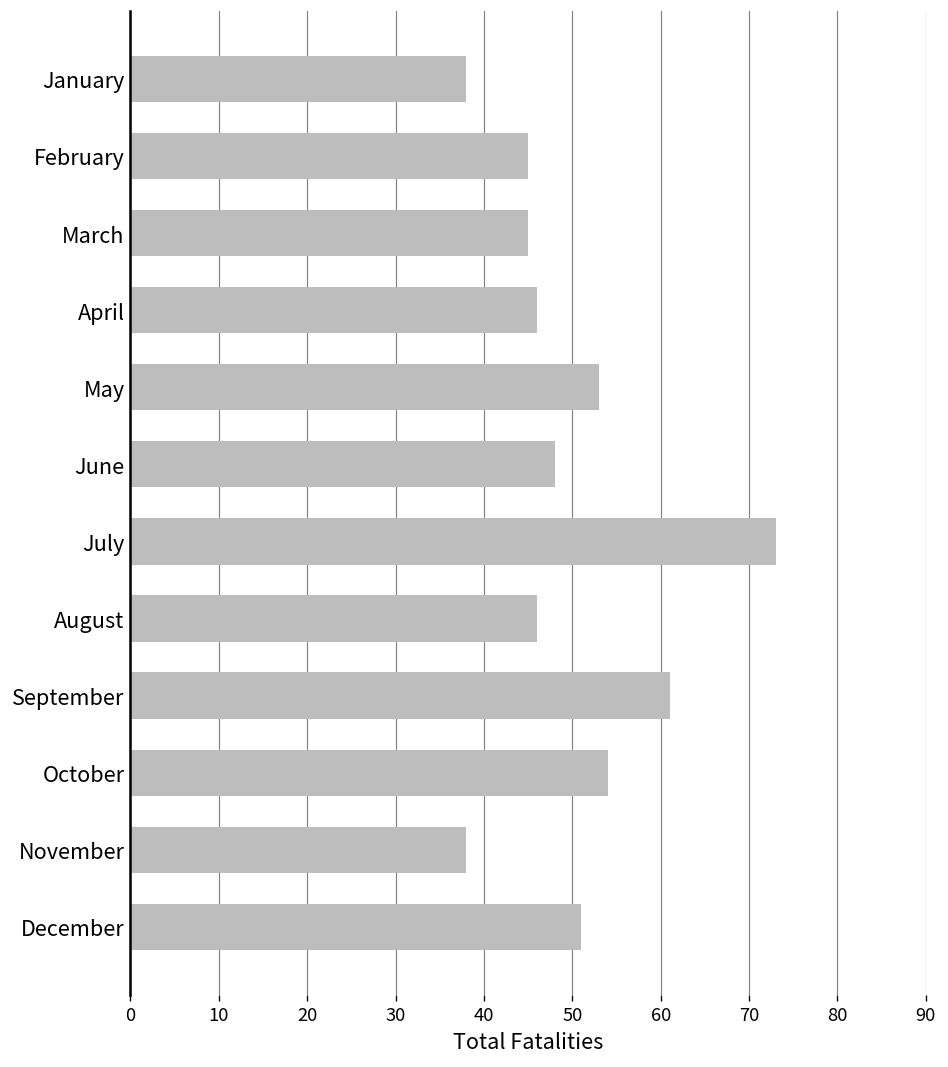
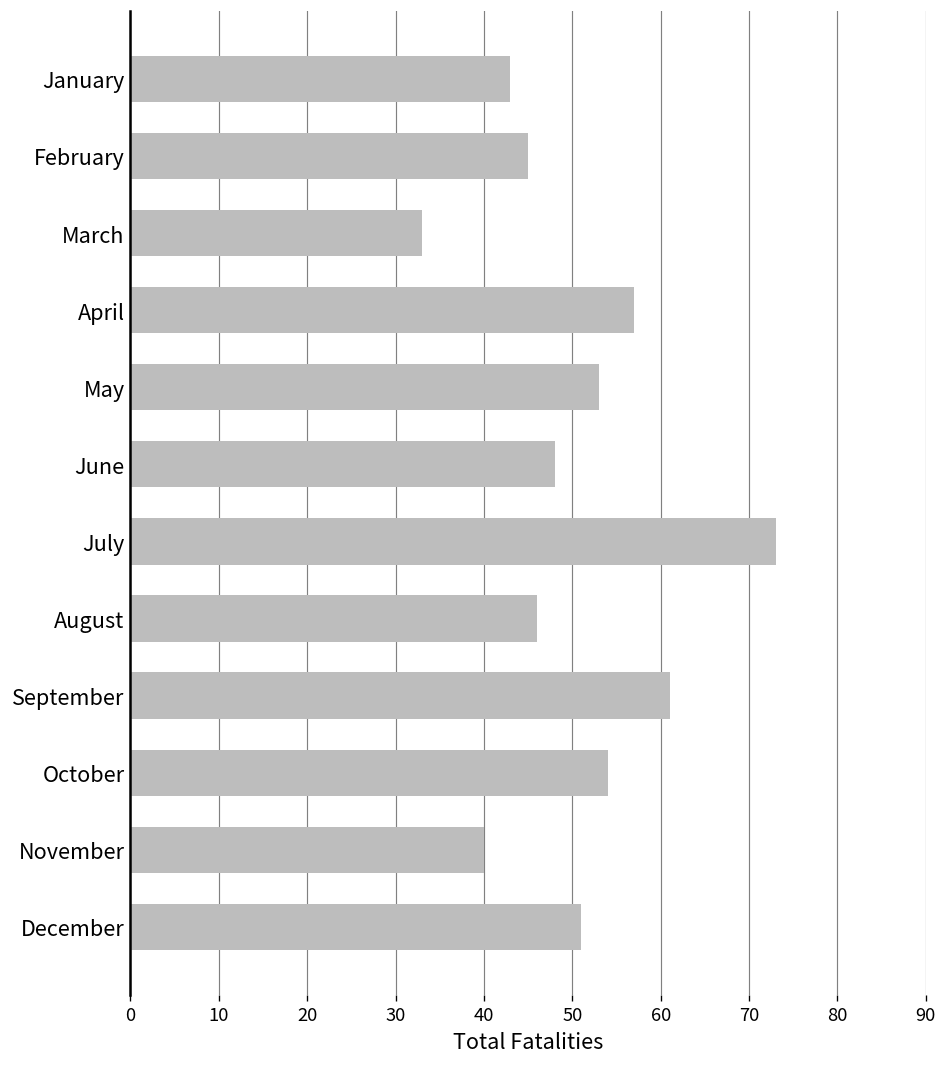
  {
-   "January": 38,
+   "January": 43,
    "February": 45,
-   "March": 45,
-   "April": 46,
+   "March": 33,
+   "April": 57,
    "May": 53,
    "June": 48,
    "July": 73,
    "August": 46,
    "September": 61,
    "October": 54,
-   "November": 38,
+   "November": 40,
    "December": 51
  }
